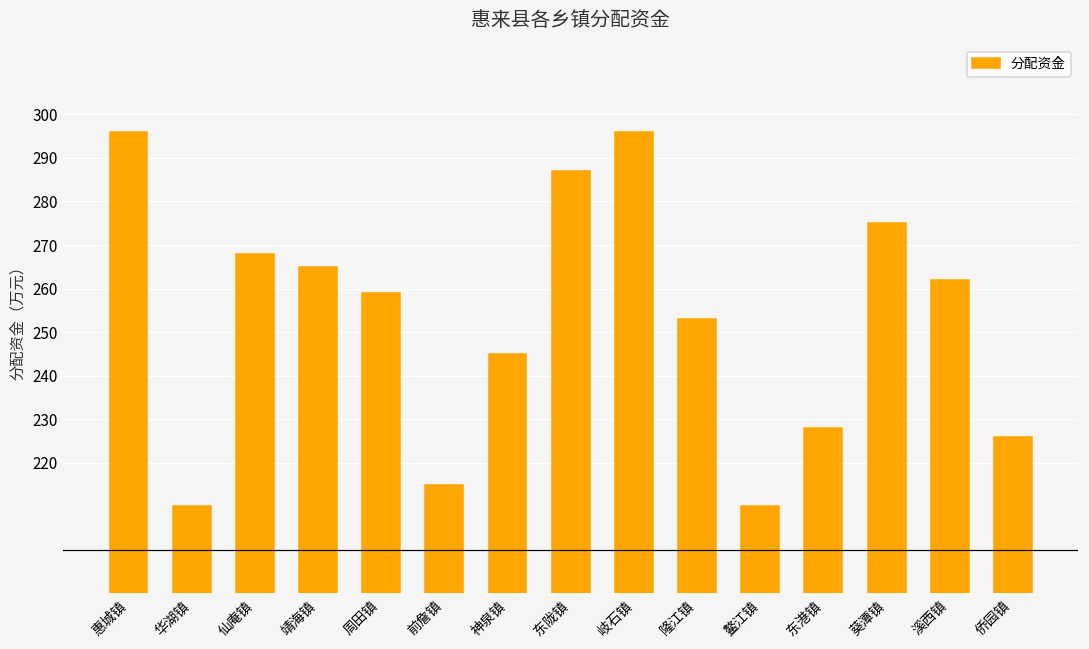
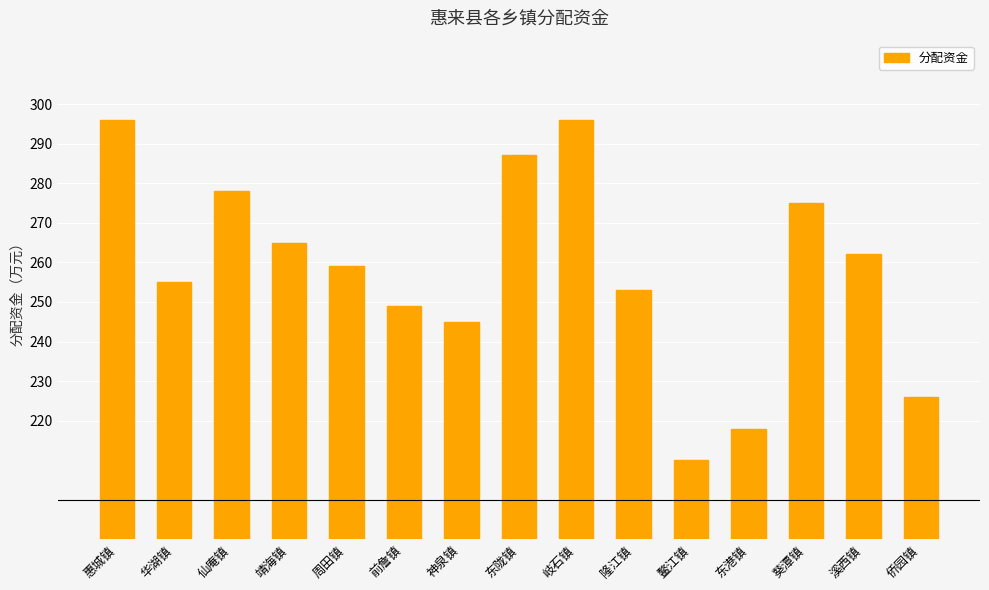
  {
    "惠城镇": 296,
-   "华湖镇": 210,
-   "仙庵镇": 268,
+   "华湖镇": 255,
+   "仙庵镇": 278,
    "靖海镇": 265,
    "周田镇": 259,
-   "前詹镇": 215,
+   "前詹镇": 249,
    "神泉镇": 245,
    "东陇镇": 287,
    "岐石镇": 296,
    "隆江镇": 253,
    "鳌江镇": 210,
-   "东港镇": 228,
+   "东港镇": 218,
    "葵潭镇": 275,
    "溪西镇": 262,
    "侨园镇": 226
  }
